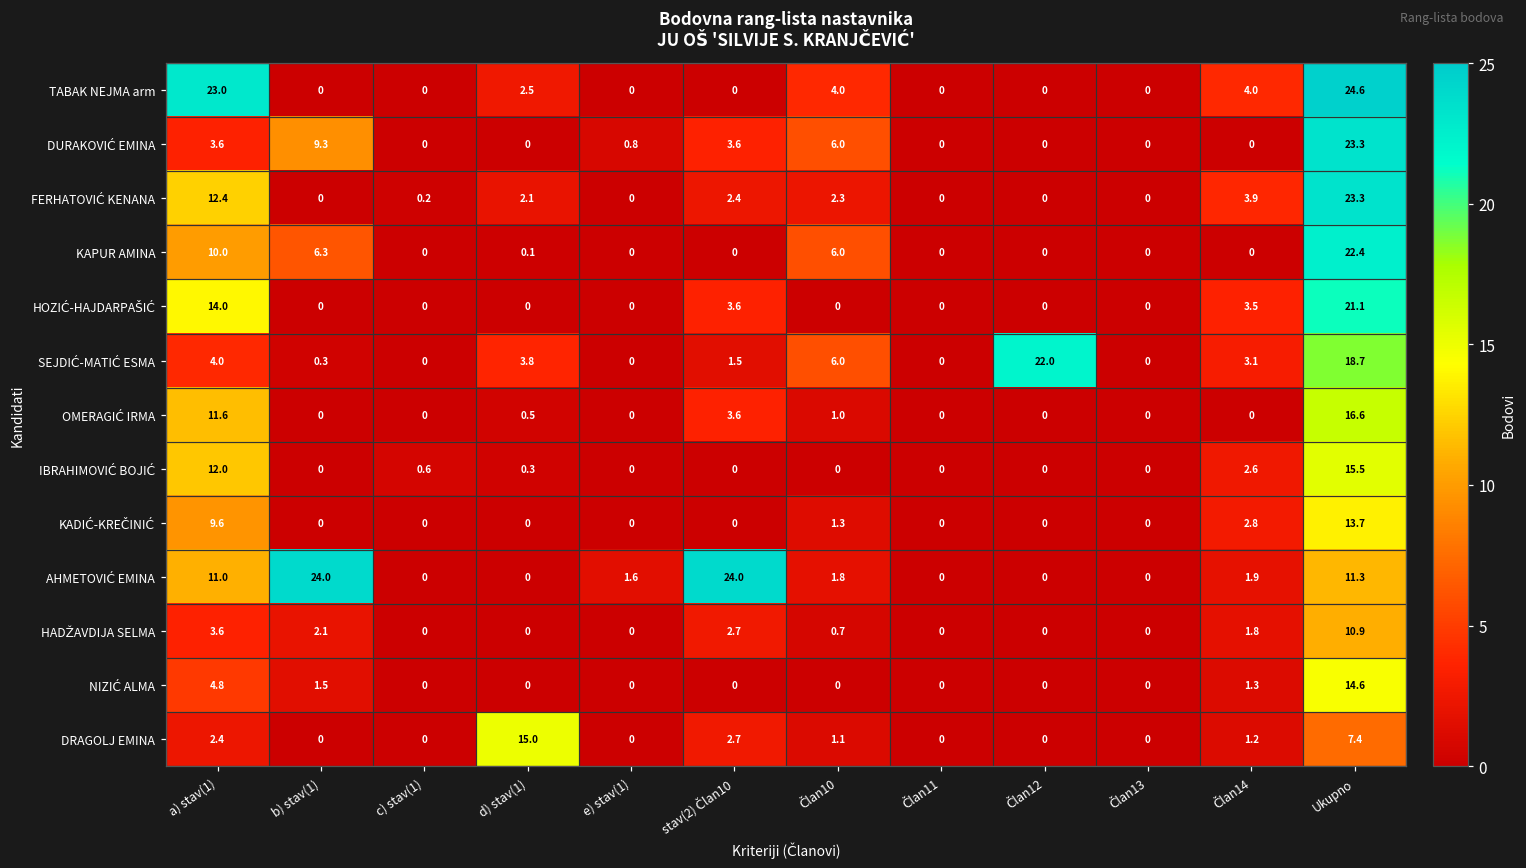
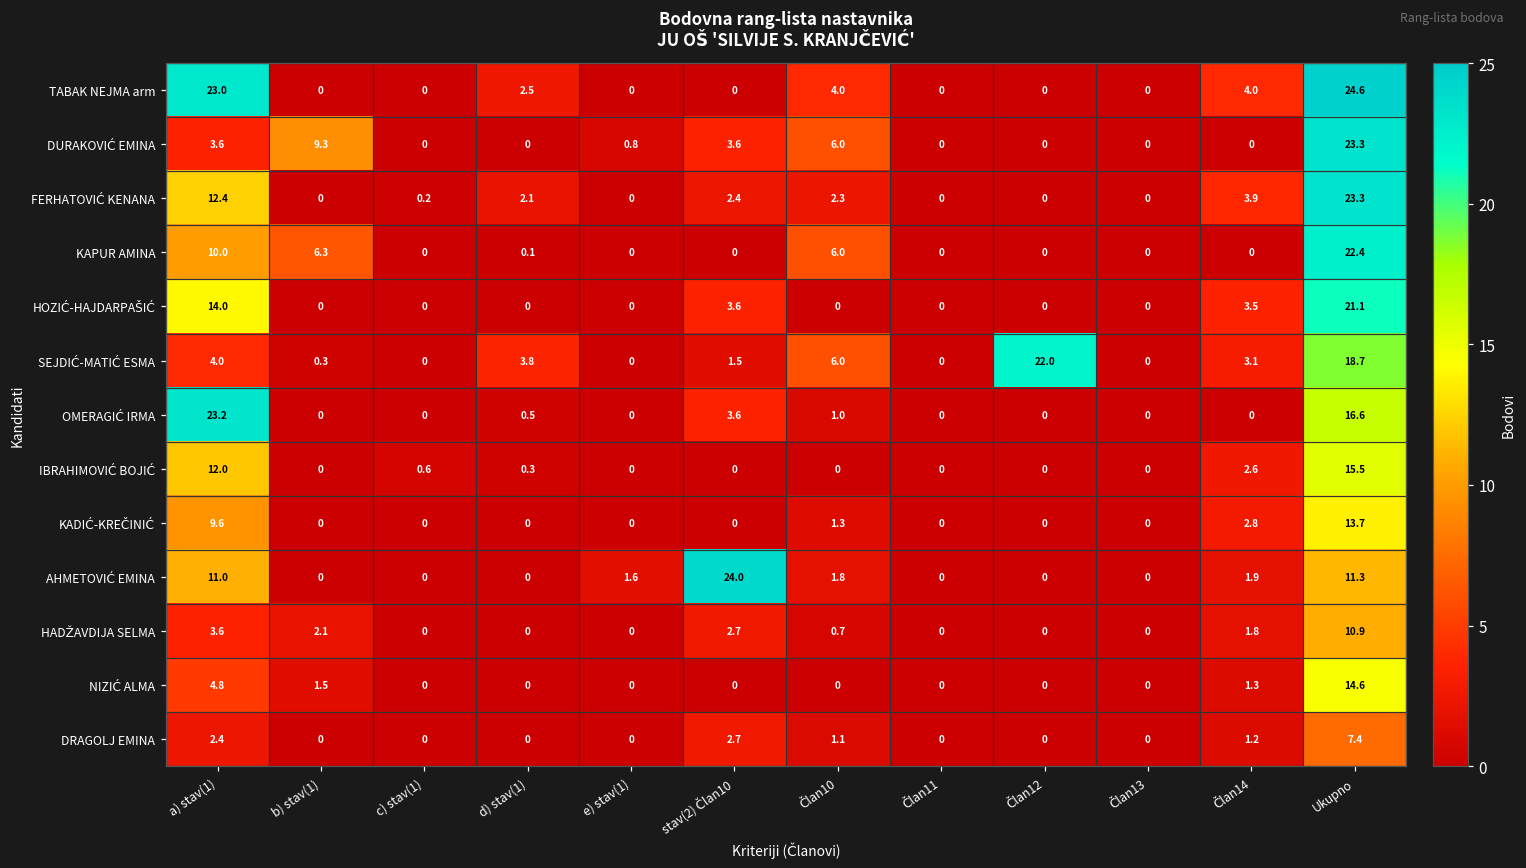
  {
    "TABAK NEJMA arm": {
      "a) stav(1)": 23.0,
      "b) stav(1)": 0,
      "c) stav(1)": 0,
      "d) stav(1)": 2.5,
      "e) stav(1)": 0,
      "stav(2) Član10": 0,
      "Član10": 4.0,
      "Član11": 0,
      "Član12": 0,
      "Član13": 0,
      "Član14": 4.0,
      "Ukupno": 24.6
    },
    "DURAKOVIĆ EMINA": {
      "a) stav(1)": 3.6,
      "b) stav(1)": 9.3,
      "c) stav(1)": 0,
      "d) stav(1)": 0,
      "e) stav(1)": 0.8,
      "stav(2) Član10": 3.6,
      "Član10": 6.0,
      "Član11": 0,
      "Član12": 0,
      "Član13": 0,
      "Član14": 0,
      "Ukupno": 23.3
    },
    "FERHATOVIĆ KENANA": {
      "a) stav(1)": 12.4,
      "b) stav(1)": 0,
      "c) stav(1)": 0.2,
      "d) stav(1)": 2.1,
      "e) stav(1)": 0,
      "stav(2) Član10": 2.4,
      "Član10": 2.3,
      "Član11": 0,
      "Član12": 0,
      "Član13": 0,
      "Član14": 3.9,
      "Ukupno": 23.3
    },
    "KAPUR AMINA": {
      "a) stav(1)": 10.0,
      "b) stav(1)": 6.3,
      "c) stav(1)": 0,
      "d) stav(1)": 0.1,
      "e) stav(1)": 0,
      "stav(2) Član10": 0,
      "Član10": 6.0,
      "Član11": 0,
      "Član12": 0,
      "Član13": 0,
      "Član14": 0,
      "Ukupno": 22.4
    },
    "HOZIĆ-HAJDARPAŠIĆ": {
      "a) stav(1)": 14.0,
      "b) stav(1)": 0,
      "c) stav(1)": 0,
      "d) stav(1)": 0,
      "e) stav(1)": 0,
      "stav(2) Član10": 3.6,
      "Član10": 0,
      "Član11": 0,
      "Član12": 0,
      "Član13": 0,
      "Član14": 3.5,
      "Ukupno": 21.1
    },
    "SEJDIĆ-MATIĆ ESMA": {
      "a) stav(1)": 4.0,
      "b) stav(1)": 0.3,
      "c) stav(1)": 0,
      "d) stav(1)": 3.8,
      "e) stav(1)": 0,
      "stav(2) Član10": 1.5,
      "Član10": 6.0,
      "Član11": 0,
      "Član12": 22.0,
      "Član13": 0,
      "Član14": 3.1,
      "Ukupno": 18.7
    },
    "OMERAGIĆ IRMA": {
-     "a) stav(1)": 11.6,
+     "a) stav(1)": 23.2,
      "b) stav(1)": 0,
      "c) stav(1)": 0,
      "d) stav(1)": 0.5,
      "e) stav(1)": 0,
      "stav(2) Član10": 3.6,
      "Član10": 1.0,
      "Član11": 0,
      "Član12": 0,
      "Član13": 0,
      "Član14": 0,
      "Ukupno": 16.6
    },
    "IBRAHIMOVIĆ BOJIĆ": {
      "a) stav(1)": 12.0,
      "b) stav(1)": 0,
      "c) stav(1)": 0.6,
      "d) stav(1)": 0.3,
      "e) stav(1)": 0,
      "stav(2) Član10": 0,
      "Član10": 0,
      "Član11": 0,
      "Član12": 0,
      "Član13": 0,
      "Član14": 2.6,
      "Ukupno": 15.5
    },
    "KADIĆ-KREČINIĆ": {
      "a) stav(1)": 9.6,
      "b) stav(1)": 0,
      "c) stav(1)": 0,
      "d) stav(1)": 0,
      "e) stav(1)": 0,
      "stav(2) Član10": 0,
      "Član10": 1.3,
      "Član11": 0,
      "Član12": 0,
      "Član13": 0,
      "Član14": 2.8,
      "Ukupno": 13.7
    },
    "AHMETOVIĆ EMINA": {
      "a) stav(1)": 11.0,
-     "b) stav(1)": 24.0,
+     "b) stav(1)": 0,
      "c) stav(1)": 0,
      "d) stav(1)": 0,
      "e) stav(1)": 1.6,
      "stav(2) Član10": 24.0,
      "Član10": 1.8,
      "Član11": 0,
      "Član12": 0,
      "Član13": 0,
      "Član14": 1.9,
      "Ukupno": 11.3
    },
    "HADŽAVDIJA SELMA": {
      "a) stav(1)": 3.6,
      "b) stav(1)": 2.1,
      "c) stav(1)": 0,
      "d) stav(1)": 0,
      "e) stav(1)": 0,
      "stav(2) Član10": 2.7,
      "Član10": 0.7,
      "Član11": 0,
      "Član12": 0,
      "Član13": 0,
      "Član14": 1.8,
      "Ukupno": 10.9
    },
    "NIZIĆ ALMA": {
      "a) stav(1)": 4.8,
      "b) stav(1)": 1.5,
      "c) stav(1)": 0,
      "d) stav(1)": 0,
      "e) stav(1)": 0,
      "stav(2) Član10": 0,
      "Član10": 0,
      "Član11": 0,
      "Član12": 0,
      "Član13": 0,
      "Član14": 1.3,
      "Ukupno": 14.6
    },
    "DRAGOLJ EMINA": {
      "a) stav(1)": 2.4,
      "b) stav(1)": 0,
      "c) stav(1)": 0,
-     "d) stav(1)": 15.0,
+     "d) stav(1)": 0,
      "e) stav(1)": 0,
      "stav(2) Član10": 2.7,
      "Član10": 1.1,
      "Član11": 0,
      "Član12": 0,
      "Član13": 0,
      "Član14": 1.2,
      "Ukupno": 7.4
    }
  }
